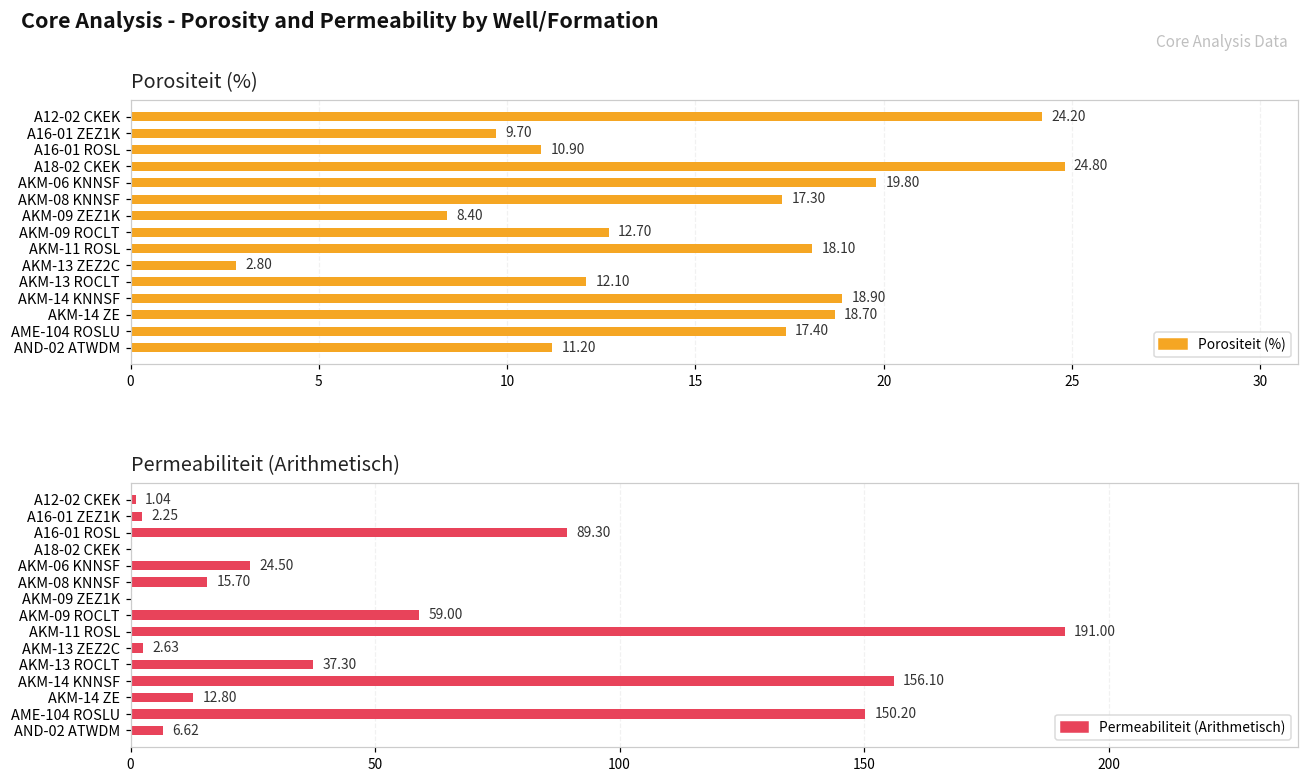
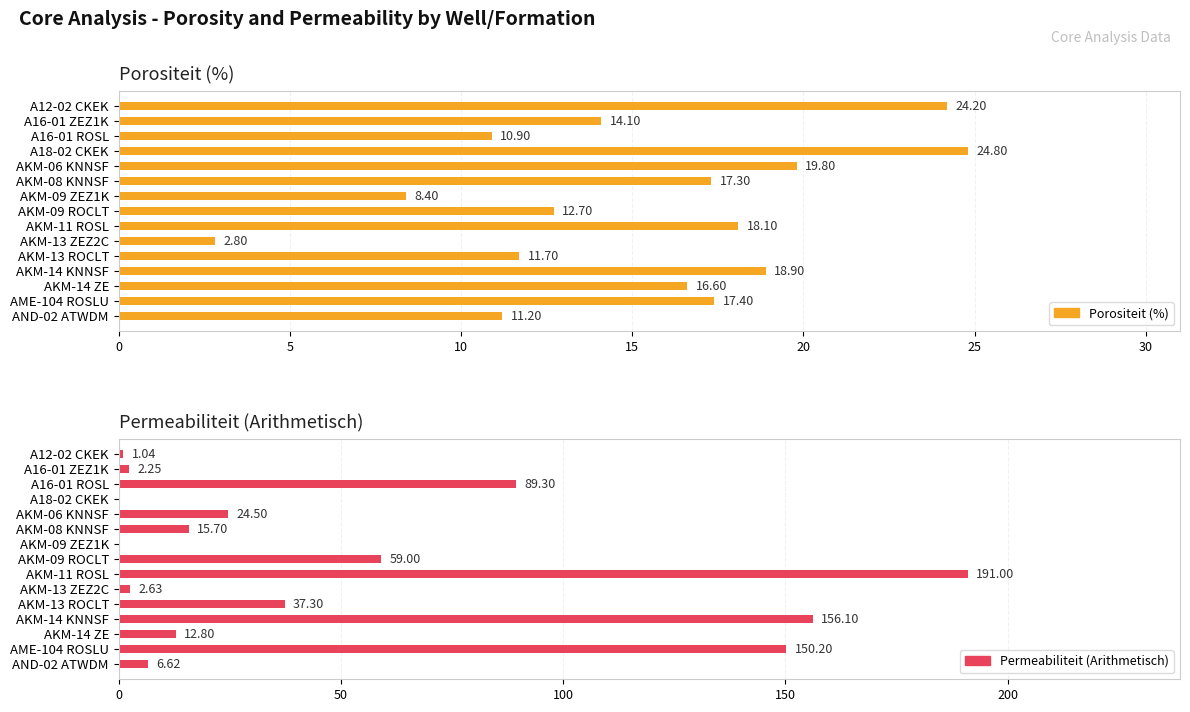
  {
    "Porositeit (%)": {
      "A12-02 CKEK": 24.20,
-     "A16-01 ZEZ1K": 9.70,
+     "A16-01 ZEZ1K": 14.10,
      "A16-01 ROSL": 10.90,
      "A18-02 CKEK": 24.80,
      "AKM-06 KNNSF": 19.80,
      "AKM-08 KNNSF": 17.30,
      "AKM-09 ZEZ1K": 8.40,
      "AKM-09 ROCLT": 12.70,
      "AKM-11 ROSL": 18.10,
      "AKM-13 ZEZ2C": 2.80,
-     "AKM-13 ROCLT": 12.10,
+     "AKM-13 ROCLT": 11.70,
      "AKM-14 KNNSF": 18.90,
-     "AKM-14 ZE": 18.70,
+     "AKM-14 ZE": 16.60,
      "AME-104 ROSLU": 17.40,
      "AND-02 ATWDM": 11.20
    },
    "Permeabiliteit (Arithmetisch)": {
      "A12-02 CKEK": 1.04,
      "A16-01 ZEZ1K": 2.25,
      "A16-01 ROSL": 89.30,
      "AKM-06 KNNSF": 24.50,
      "AKM-08 KNNSF": 15.70,
      "AKM-09 ROCLT": 59.00,
      "AKM-11 ROSL": 191.00,
      "AKM-13 ZEZ2C": 2.63,
      "AKM-13 ROCLT": 37.30,
      "AKM-14 KNNSF": 156.10,
      "AKM-14 ZE": 12.80,
      "AME-104 ROSLU": 150.20,
      "AND-02 ATWDM": 6.62
    }
  }
